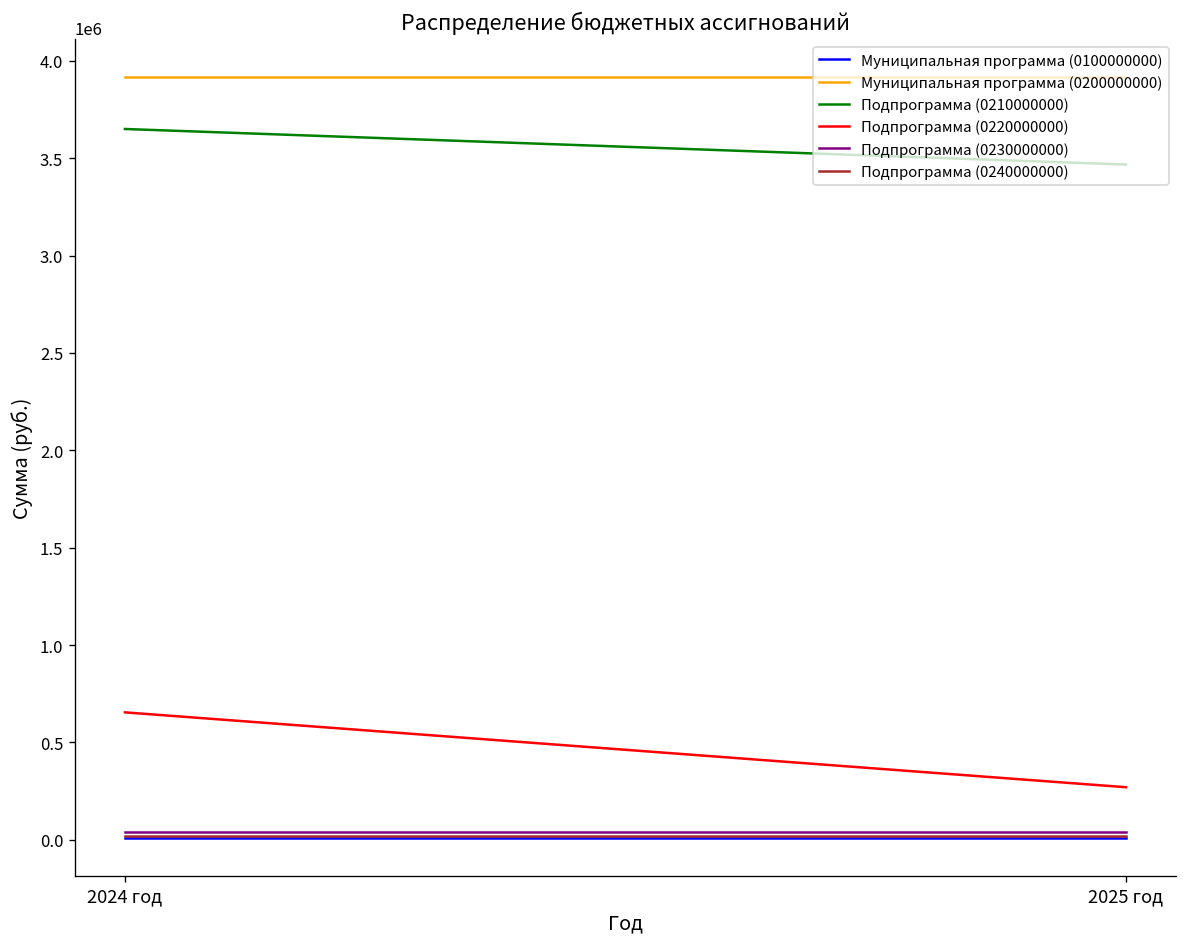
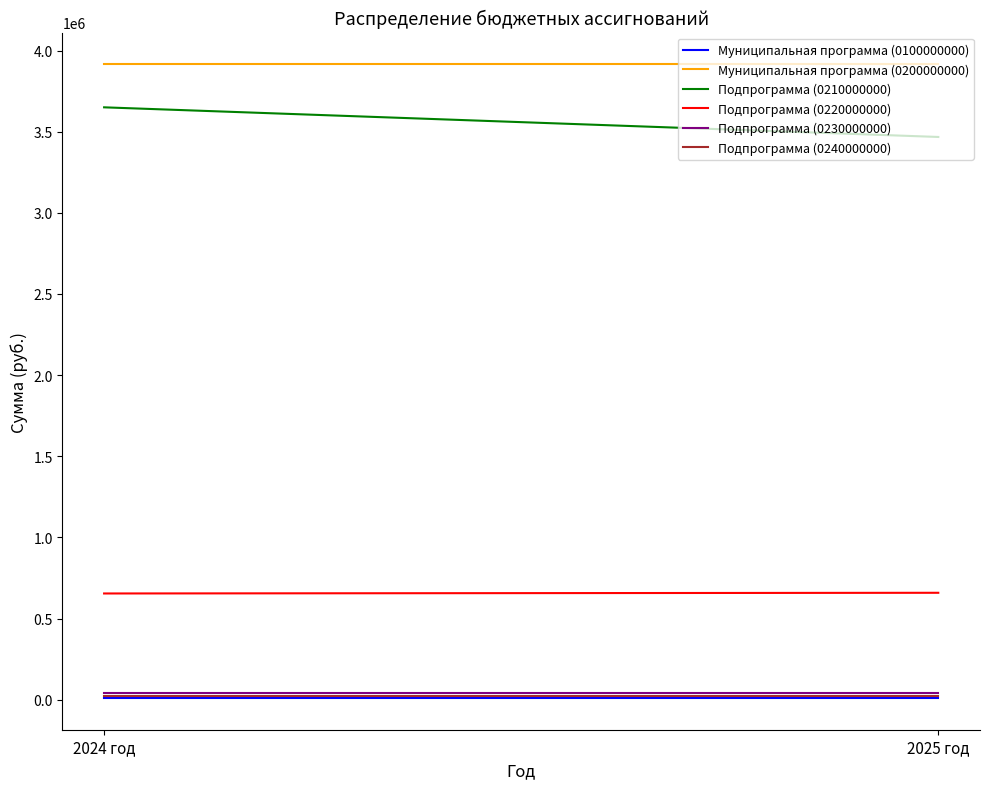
  {
    "Муниципальная программа (0200000000)": {
      "2024 год": 3920000
    },
    "Подпрограмма (0210000000)": {
      "2024 год": 3650000
    },
    "Подпрограмма (0220000000)": {
      "2024 год": 650000,
-     "2025 год": 270000
+     "2025 год": 660000
    },
    "Подпрограмма (0230000000)": {
      "2024 год": 40000,
      "2025 год": 40000
    }
  }
